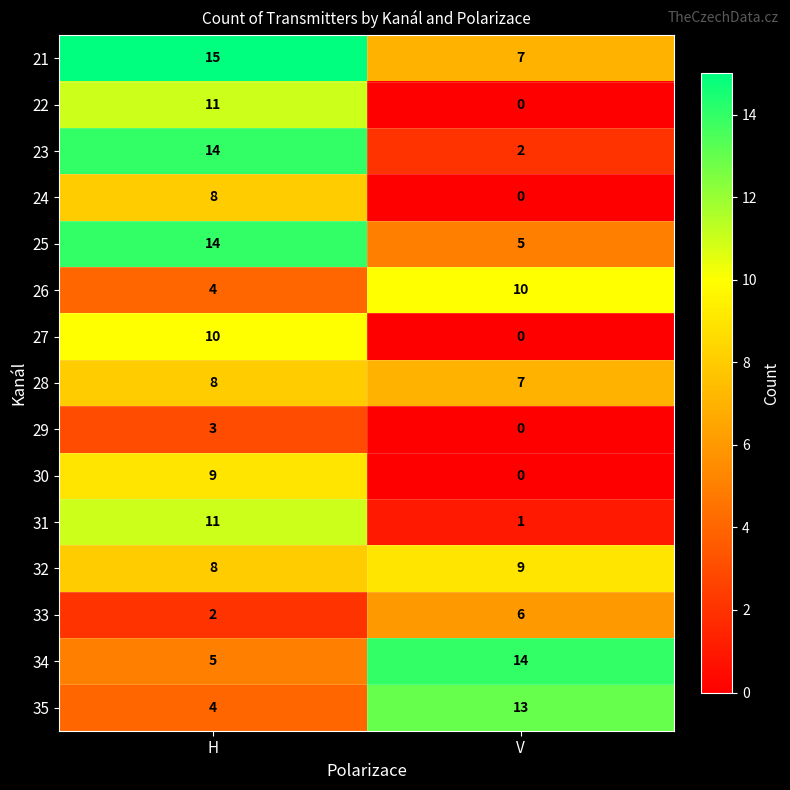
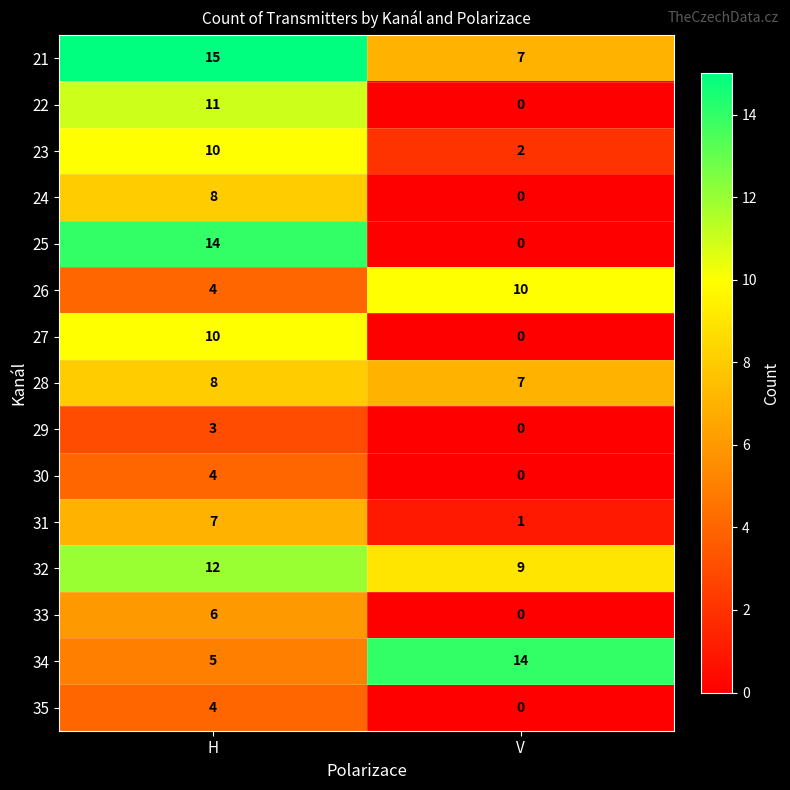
  {
    "21": {
      "H": 15,
      "V": 7
    },
    "22": {
      "H": 11,
      "V": 0
    },
    "23": {
-     "H": 14,
+     "H": 10,
      "V": 2
    },
    "24": {
      "H": 8,
      "V": 0
    },
    "25": {
      "H": 14,
-     "V": 5
+     "V": 0
    },
    "26": {
      "H": 4,
      "V": 10
    },
    "27": {
      "H": 10,
      "V": 0
    },
    "28": {
      "H": 8,
      "V": 7
    },
    "29": {
      "H": 3,
      "V": 0
    },
    "30": {
-     "H": 9,
+     "H": 4,
      "V": 0
    },
    "31": {
-     "H": 11,
+     "H": 7,
      "V": 1
    },
    "32": {
-     "H": 8,
+     "H": 12,
      "V": 9
    },
    "33": {
-     "H": 2,
-     "V": 6
+     "H": 6,
+     "V": 0
    },
    "34": {
      "H": 5,
      "V": 14
    },
    "35": {
      "H": 4,
-     "V": 13
+     "V": 0
    }
  }
